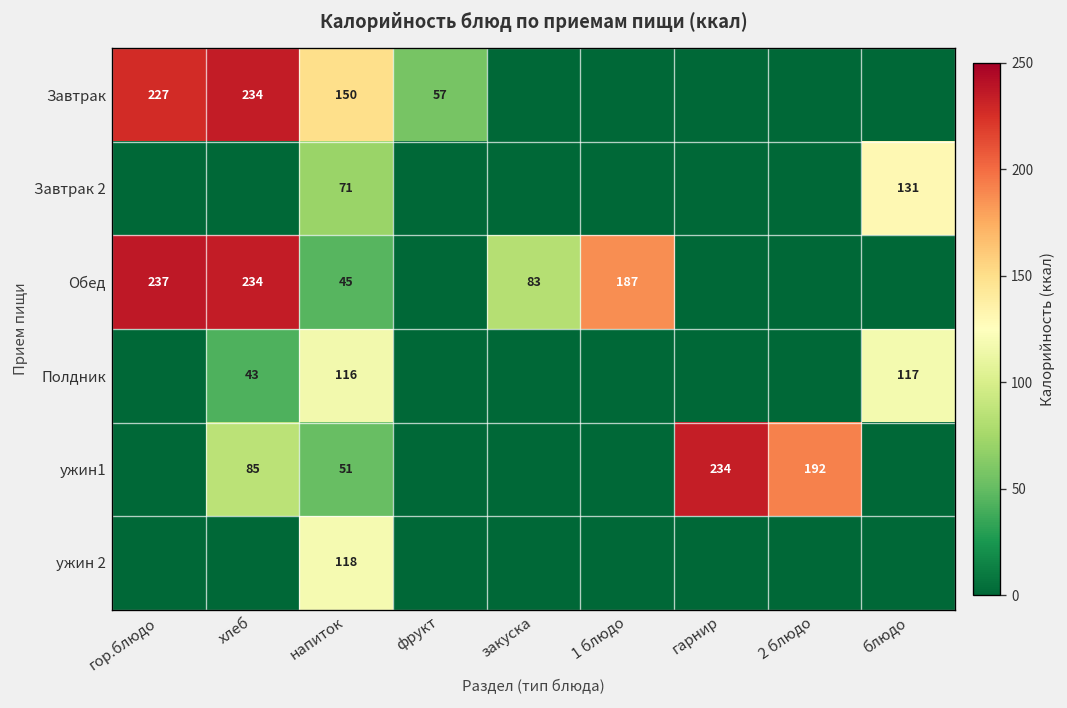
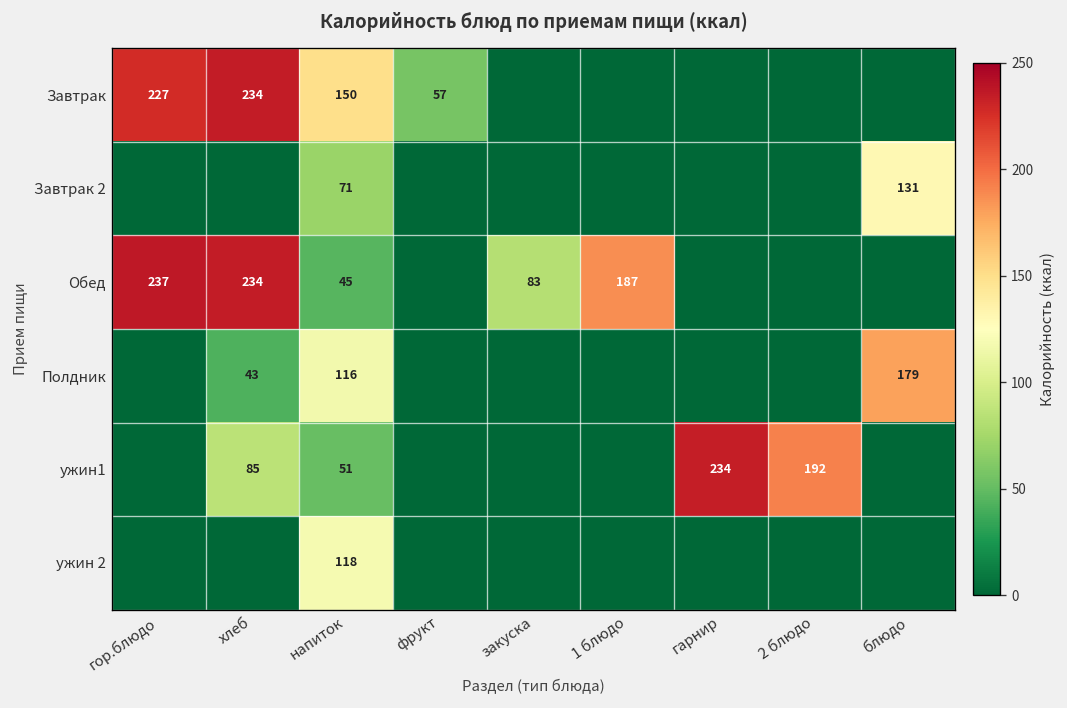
  {
    "Завтрак": {
      "гор.блюдо": 227,
      "хлеб": 234,
      "напиток": 150,
      "фрукт": 57
    },
    "Завтрак 2": {
      "напиток": 71,
      "блюдо": 131
    },
    "Обед": {
      "гор.блюдо": 237,
      "хлеб": 234,
      "напиток": 45,
      "закуска": 83,
      "1 блюдо": 187
    },
    "Полдник": {
      "хлеб": 43,
      "напиток": 116,
-     "блюдо": 117
+     "блюдо": 179
    },
    "ужин1": {
      "хлеб": 85,
      "напиток": 51,
      "гарнир": 234,
      "2 блюдо": 192
    },
    "ужин 2": {
      "напиток": 118
    }
  }
